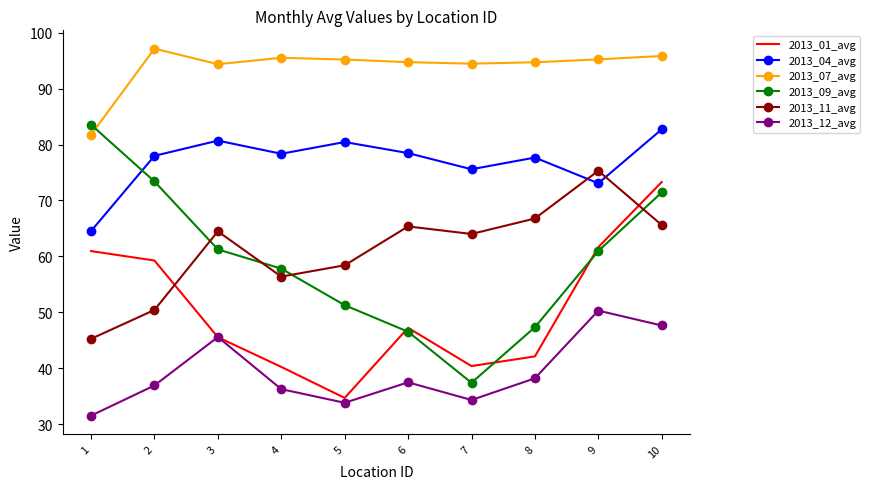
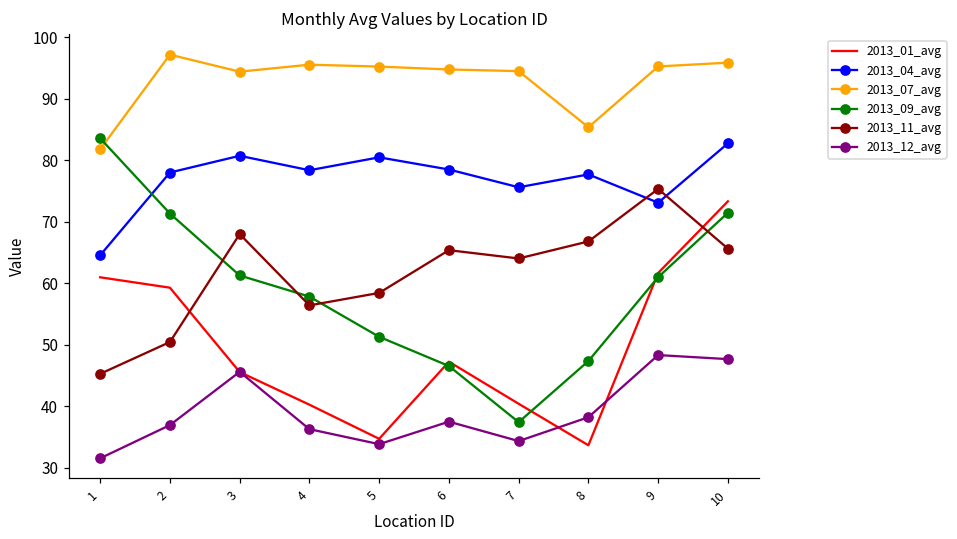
  {
    "2013_01_avg": {
      "1": 61,
      "2": 59,
      "4": 40,
      "5": 35,
      "6": 47,
      "7": 40,
-     "8": 42,
+     "8": 34,
      "9": 62,
      "10": 73
    },
    "2013_04_avg": {
      "1": 65,
      "2": 78,
      "3": 81,
      "4": 78,
      "5": 80,
      "6": 78,
      "7": 76,
      "8": 78,
      "9": 73,
      "10": 83
    },
    "2013_07_avg": {
      "1": 82,
      "2": 97,
      "3": 94,
      "4": 96,
      "5": 95,
      "6": 95,
      "7": 94,
-     "8": 95,
+     "8": 85,
      "9": 95,
      "10": 96
    },
    "2013_09_avg": {
      "1": 84,
-     "2": 73,
+     "2": 71,
      "3": 61,
      "4": 58,
      "5": 51,
      "6": 47,
      "7": 37,
      "8": 47,
      "9": 61,
      "10": 71
    },
    "2013_11_avg": {
      "1": 45,
      "2": 50,
-     "3": 64,
+     "3": 68,
      "4": 56,
      "5": 58,
      "6": 65,
      "7": 64,
      "8": 67,
      "9": 75,
      "10": 66
    },
    "2013_12_avg": {
      "1": 32,
      "2": 37,
      "4": 36,
      "5": 34,
      "6": 37,
      "7": 34,
      "8": 38,
-     "9": 50,
+     "9": 48,
      "10": 48
    }
  }
